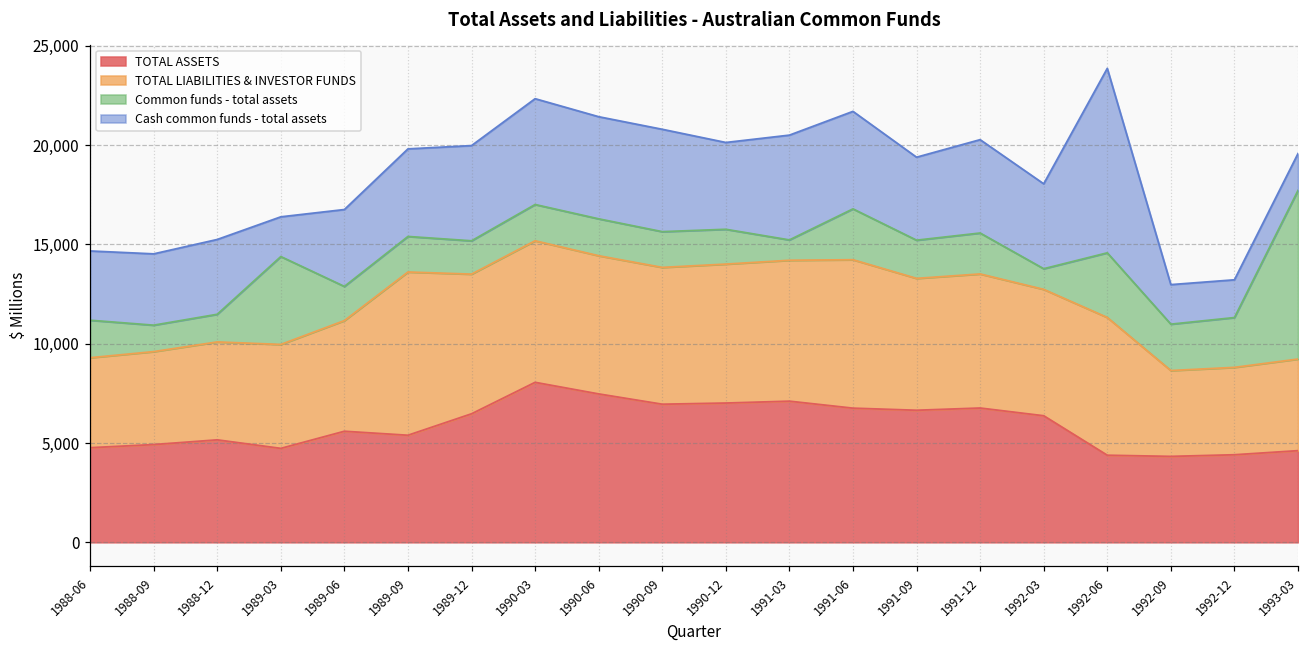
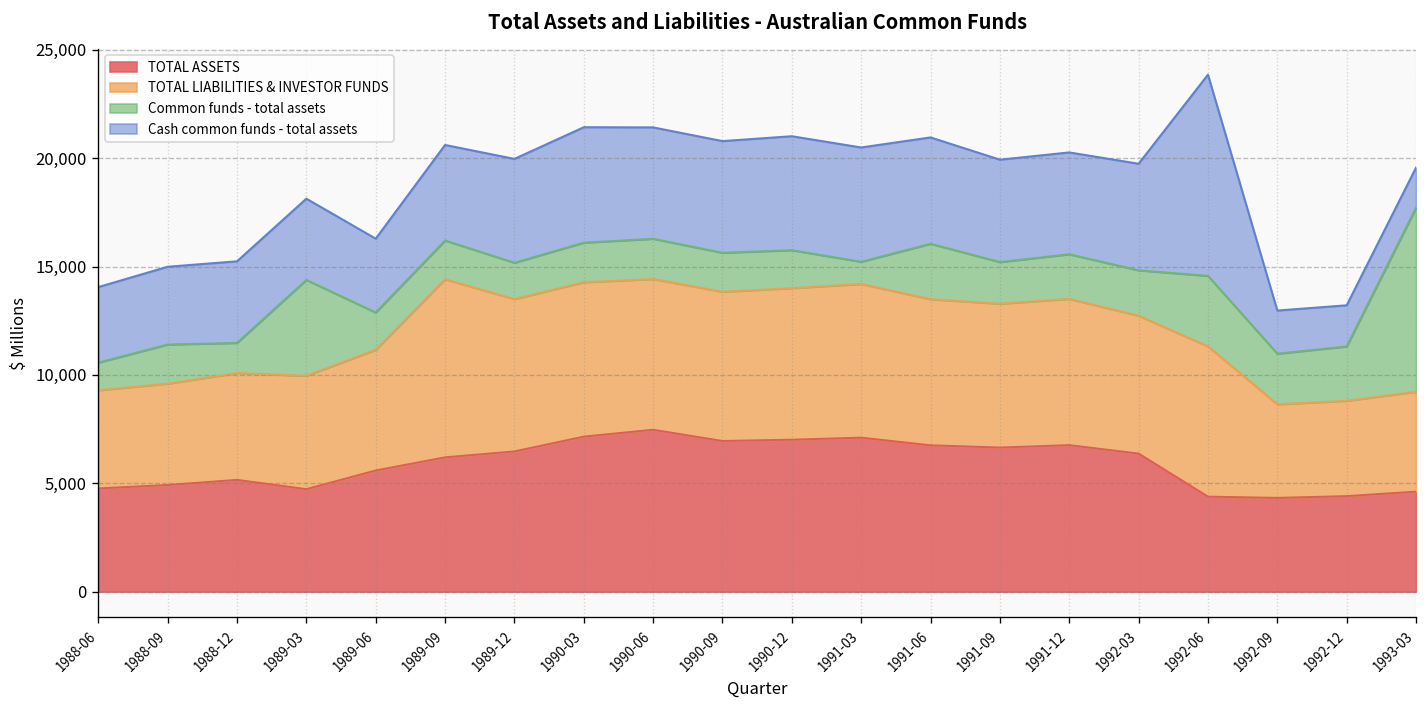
  {
    "TOTAL ASSETS": {
      "1988-06": "4,800",
      "1988-09": "4,900",
      "1988-12": "5,200",
      "1989-03": "4,700",
      "1989-06": "5,600",
-     "1989-09": "5,400",
+     "1989-09": "6,200",
      "1989-12": "6,500",
-     "1990-03": "8,100",
+     "1990-03": "7,200",
      "1990-06": "7,500",
      "1990-09": "7,000",
      "1990-12": "7,000",
      "1991-03": "7,100",
      "1991-06": "6,800",
      "1991-09": "6,600",
      "1991-12": "6,800",
      "1992-03": "6,400",
      "1992-06": "4,400",
      "1992-09": "4,300",
      "1992-12": "4,400",
      "1993-03": "4,600"
    },
    "TOTAL LIABILITIES & INVESTOR FUNDS": {
      "1988-06": "4,500",
      "1988-09": "4,700",
      "1988-12": "4,900",
      "1989-03": "5,200",
      "1989-06": "5,600",
      "1989-09": "8,200",
      "1989-12": "7,000",
      "1990-03": "7,100",
      "1990-06": "7,000",
      "1990-09": "6,900",
      "1990-12": "7,000",
      "1991-03": "7,100",
-     "1991-06": "7,500",
+     "1991-06": "6,700",
      "1991-09": "6,600",
      "1991-12": "6,700",
      "1992-03": "6,400",
      "1992-06": "6,900",
      "1992-09": "4,300",
      "1992-12": "4,400",
      "1993-03": "4,600"
    },
    "Common funds - total assets": {
-     "1988-06": "1,900",
-     "1988-09": "1,300",
+     "1988-06": "1,300",
+     "1988-09": "1,800",
      "1988-12": "1,400",
      "1989-03": "4,400",
      "1989-06": "1,700",
      "1989-09": "1,800",
      "1989-12": "1,700",
      "1990-03": "1,800",
      "1990-06": "1,900",
      "1990-09": "1,800",
      "1990-12": "1,800",
      "1991-03": "1,000",
      "1991-06": "2,600",
      "1991-09": "1,900",
      "1991-12": "2,100",
-     "1992-03": "1,000",
+     "1992-03": "2,100",
      "1992-06": "3,300",
      "1992-09": "2,300",
      "1992-12": "2,500",
      "1993-03": "8,500"
    },
    "Cash common funds - total assets": {
      "1988-06": "3,500",
      "1988-09": "3,600",
      "1988-12": "3,800",
-     "1989-03": "2,000",
-     "1989-06": "3,900",
+     "1989-03": "3,800",
+     "1989-06": "3,400",
      "1989-09": "4,400",
      "1989-12": "4,800",
      "1990-03": "5,300",
      "1990-06": "5,100",
      "1990-09": "5,200",
-     "1990-12": "4,400",
+     "1990-12": "5,300",
      "1991-03": "5,300",
      "1991-06": "4,900",
-     "1991-09": "4,200",
+     "1991-09": "4,700",
      "1991-12": "4,700",
-     "1992-03": "4,300",
+     "1992-03": "4,900",
      "1992-06": "9,300",
      "1992-09": "2,000",
      "1992-12": "1,900",
      "1993-03": "1,900"
    }
  }
